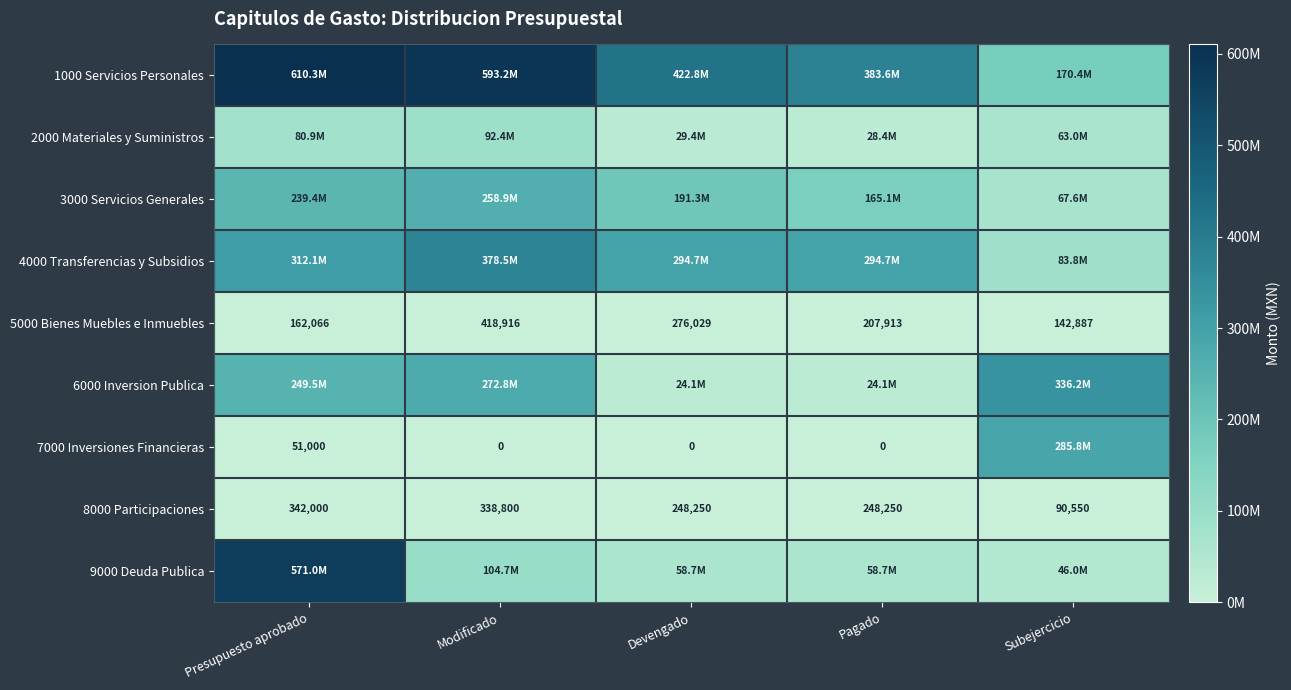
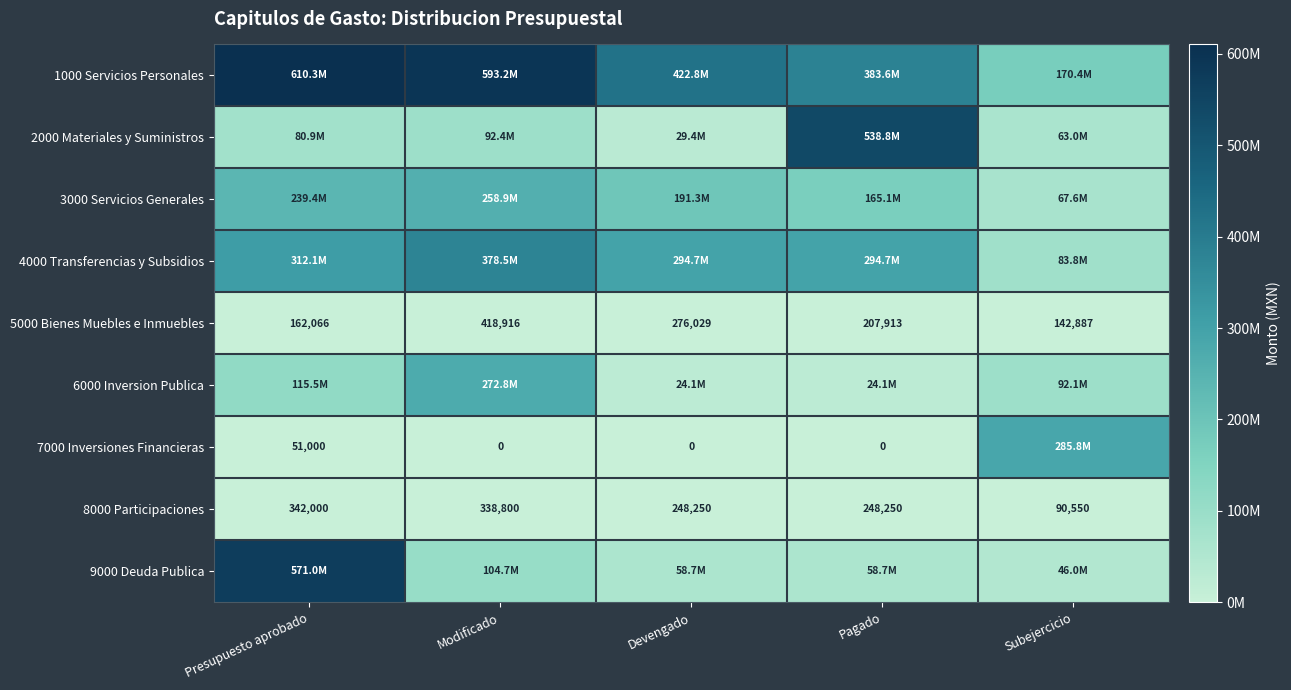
  {
    "1000 Servicios Personales": {
      "Presupuesto aprobado": "610.3M",
      "Modificado": "593.2M",
      "Devengado": "422.8M",
      "Pagado": "383.6M",
      "Subejercicio": "170.4M"
    },
    "2000 Materiales y Suministros": {
      "Presupuesto aprobado": "80.9M",
      "Modificado": "92.4M",
      "Devengado": "29.4M",
-     "Pagado": "28.4M",
+     "Pagado": "538.8M",
      "Subejercicio": "63.0M"
    },
    "3000 Servicios Generales": {
      "Presupuesto aprobado": "239.4M",
      "Modificado": "258.9M",
      "Devengado": "191.3M",
      "Pagado": "165.1M",
      "Subejercicio": "67.6M"
    },
    "4000 Transferencias y Subsidios": {
      "Presupuesto aprobado": "312.1M",
      "Modificado": "378.5M",
      "Devengado": "294.7M",
      "Pagado": "294.7M",
      "Subejercicio": "83.8M"
    },
    "5000 Bienes Muebles e Inmuebles": {
      "Presupuesto aprobado": "162,066",
      "Modificado": "418,916",
      "Devengado": "276,029",
      "Pagado": "207,913",
      "Subejercicio": "142,887"
    },
    "6000 Inversion Publica": {
-     "Presupuesto aprobado": "249.5M",
+     "Presupuesto aprobado": "115.5M",
      "Modificado": "272.8M",
      "Devengado": "24.1M",
      "Pagado": "24.1M",
-     "Subejercicio": "336.2M"
+     "Subejercicio": "92.1M"
    },
    "7000 Inversiones Financieras": {
      "Presupuesto aprobado": "51,000",
      "Modificado": "0",
      "Devengado": "0",
      "Pagado": "0",
      "Subejercicio": "285.8M"
    },
    "8000 Participaciones": {
      "Presupuesto aprobado": "342,000",
      "Modificado": "338,800",
      "Devengado": "248,250",
      "Pagado": "248,250",
      "Subejercicio": "90,550"
    },
    "9000 Deuda Publica": {
      "Presupuesto aprobado": "571.0M",
      "Modificado": "104.7M",
      "Devengado": "58.7M",
      "Pagado": "58.7M",
      "Subejercicio": "46.0M"
    }
  }
